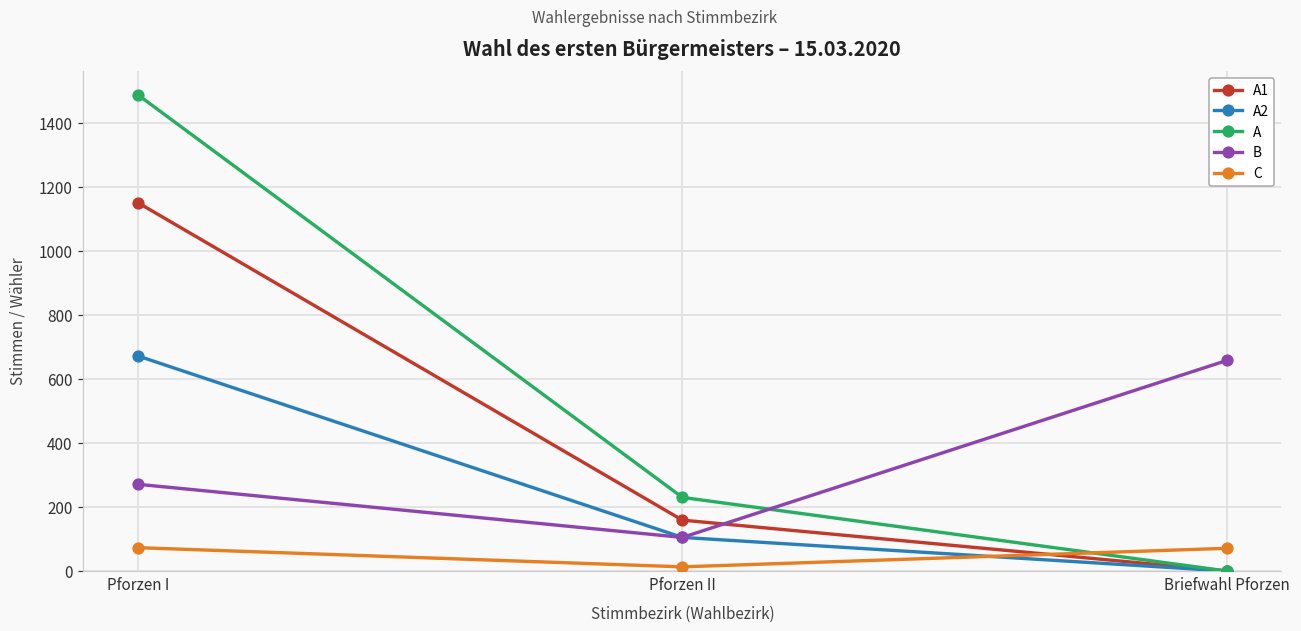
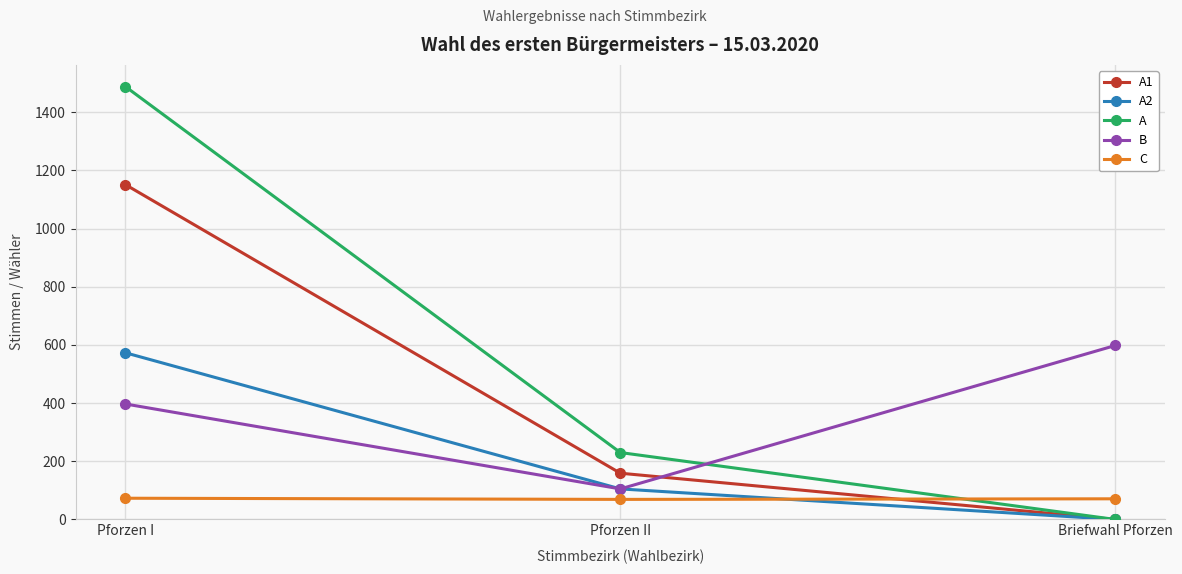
  {
    "A1": {
      "Pforzen I": 1150,
      "Pforzen II": 160
    },
    "A2": {
-     "Pforzen I": 670
+     "Pforzen I": 570
    },
    "A": {
      "Pforzen I": 1490,
      "Pforzen II": 230
    },
    "B": {
-     "Pforzen I": 270,
-     "Briefwahl Pforzen": 660
+     "Pforzen I": 400,
+     "Briefwahl Pforzen": 600
    },
    "C": {
      "Pforzen I": 70,
-     "Pforzen II": 10,
+     "Pforzen II": 70,
      "Briefwahl Pforzen": 70
    }
  }
